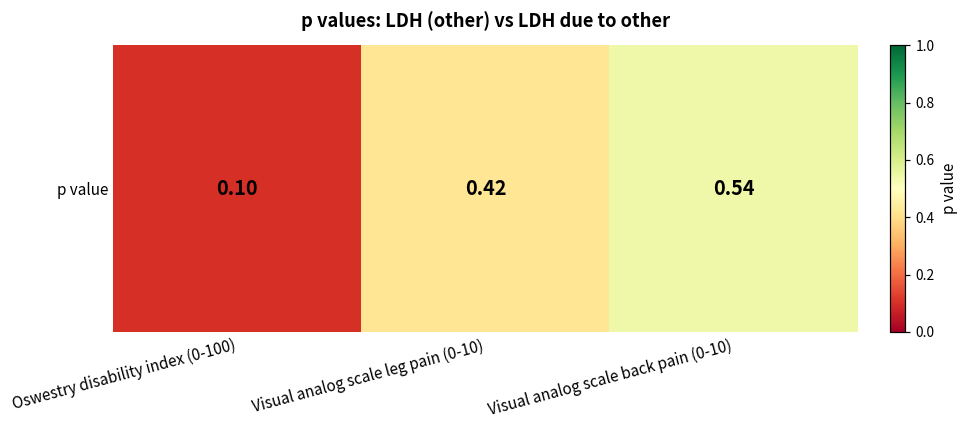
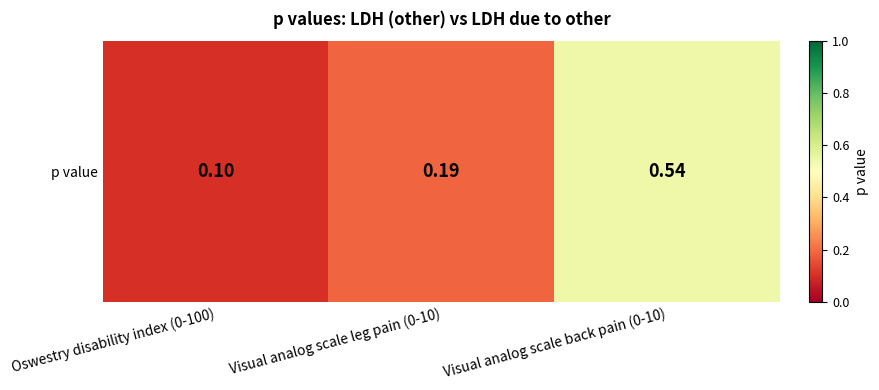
  {
    "p value": {
      "Oswestry disability index (0-100)": 0.10,
-     "Visual analog scale leg pain (0-10)": 0.42,
+     "Visual analog scale leg pain (0-10)": 0.19,
      "Visual analog scale back pain (0-10)": 0.54
    }
  }
